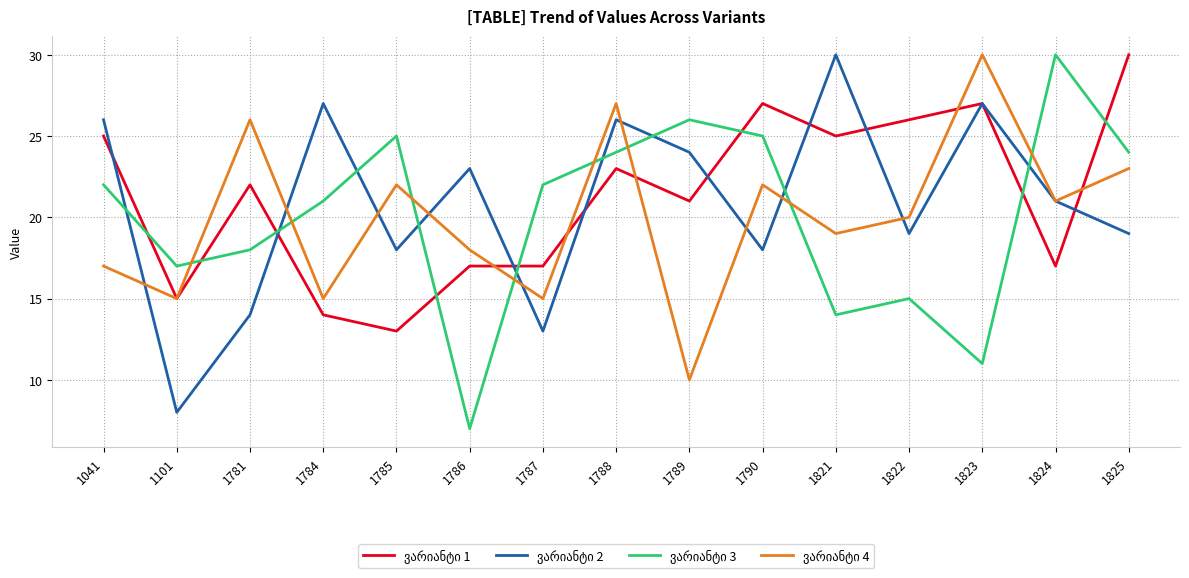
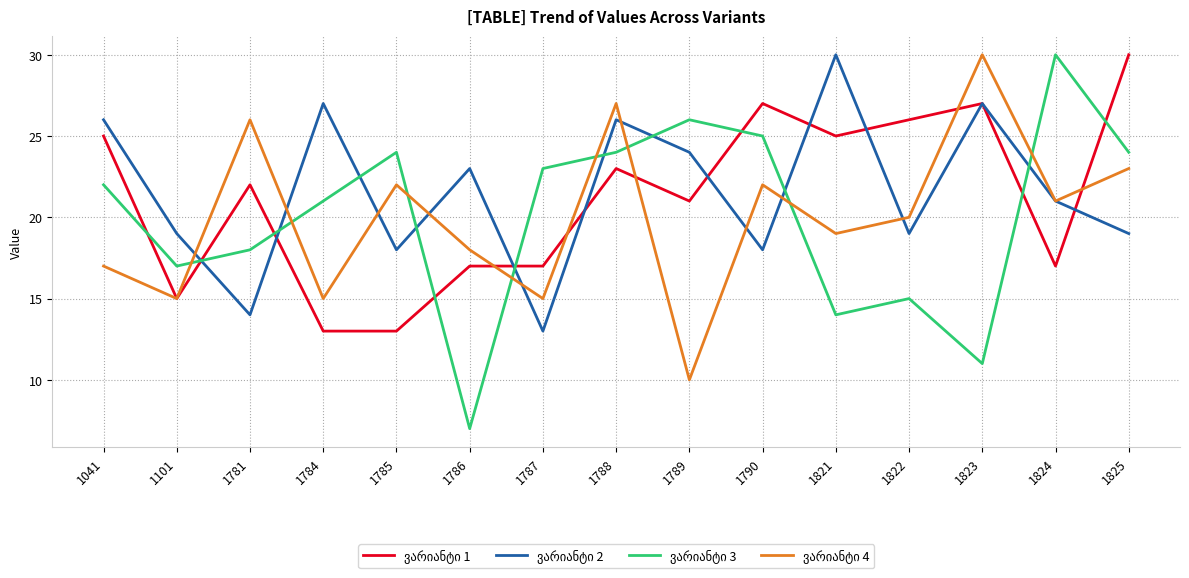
  {
    "ვარიანტი 1": {
      "1041": 25,
      "1781": 22,
-     "1784": 14,
+     "1784": 13,
      "1785": 13,
      "1786": 17,
      "1787": 17,
      "1788": 23,
      "1789": 21,
      "1790": 27,
      "1821": 25,
      "1822": 26,
      "1824": 17,
      "1825": 30
    },
    "ვარიანტი 2": {
      "1041": 26,
-     "1101": 8,
+     "1101": 19,
      "1781": 14,
      "1784": 27,
      "1785": 18,
      "1786": 23,
      "1787": 13,
      "1788": 26,
      "1789": 24,
      "1790": 18,
      "1821": 30,
      "1822": 19,
      "1825": 19
    },
    "ვარიანტი 3": {
      "1041": 22,
      "1101": 17,
      "1781": 18,
      "1784": 21,
-     "1785": 25,
+     "1785": 24,
      "1786": 7,
-     "1787": 22,
+     "1787": 23,
      "1788": 24,
      "1789": 26,
      "1790": 25,
      "1821": 14,
      "1822": 15,
      "1823": 11,
      "1824": 30,
      "1825": 24
    },
    "ვარიანტი 4": {
      "1041": 17,
      "1781": 26,
      "1784": 15,
      "1785": 22,
      "1786": 18,
      "1787": 15,
      "1788": 27,
      "1789": 10,
      "1790": 22,
      "1821": 19,
      "1822": 20,
      "1823": 30,
      "1825": 23
    }
  }
